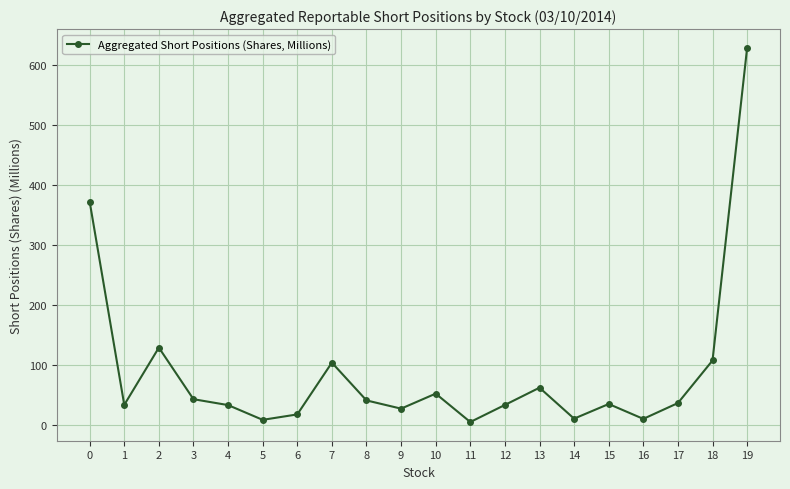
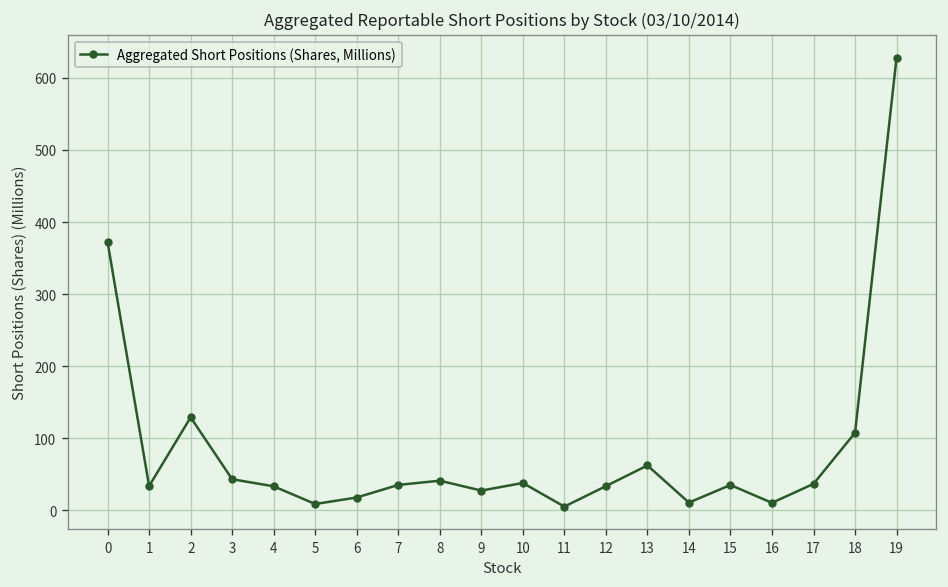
  {
    "0": 370,
    "1": 30,
    "2": 130,
    "3": 40,
    "4": 30,
    "5": 10,
    "6": 20,
-   "7": 100,
+   "7": 40,
    "8": 40,
    "9": 30,
-   "10": 50,
+   "10": 40,
    "11": 0,
    "12": 30,
    "13": 60,
    "14": 10,
    "15": 30,
    "16": 10,
    "17": 40,
    "18": 110,
    "19": 630
  }
